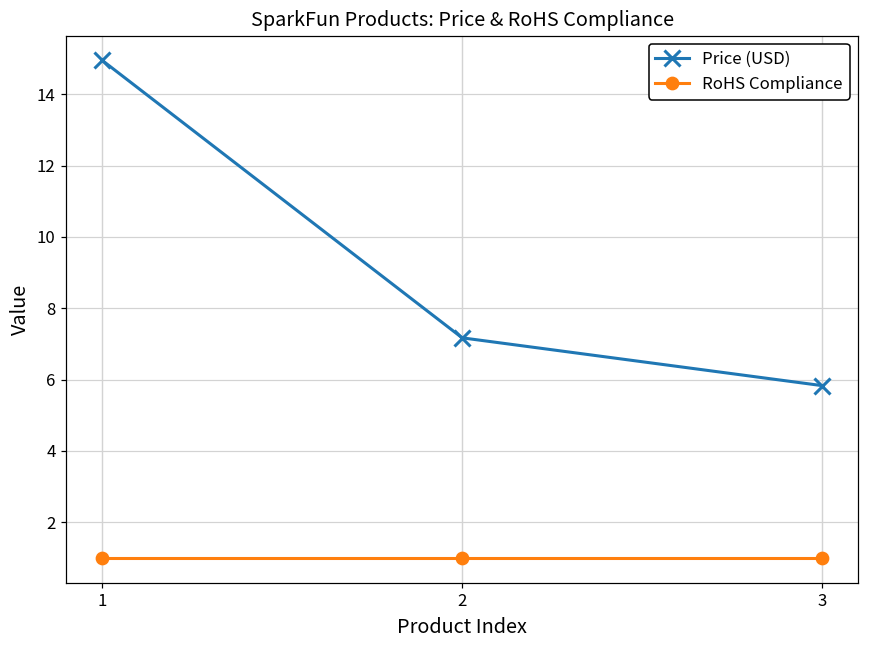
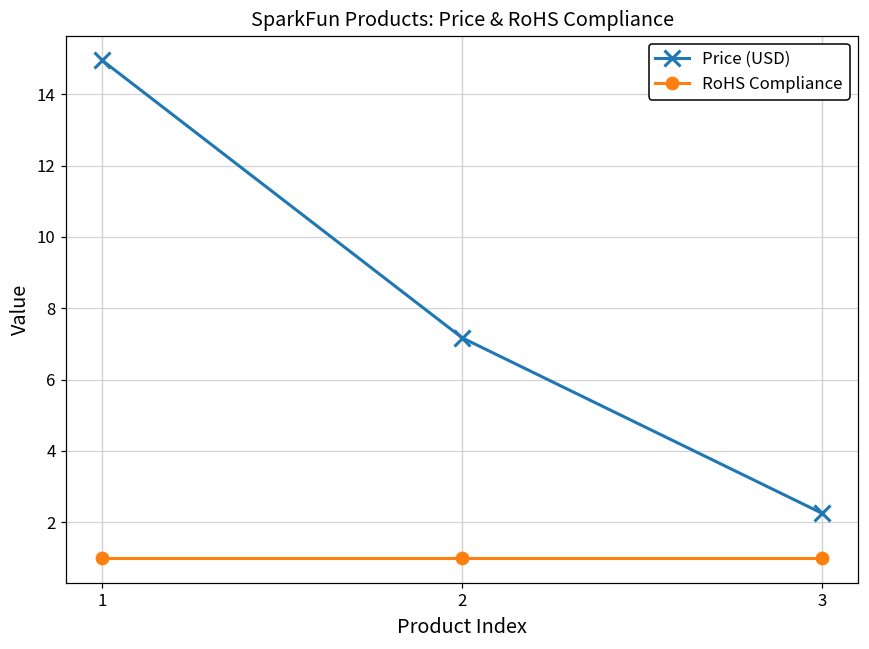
  {
    "Price (USD)": {
      "1": 15.0,
      "2": 7.2,
-     "3": 5.8
+     "3": 2.3
    },
    "RoHS Compliance": {
      "1": 1.0,
      "2": 1.0,
      "3": 1.0
    }
  }
